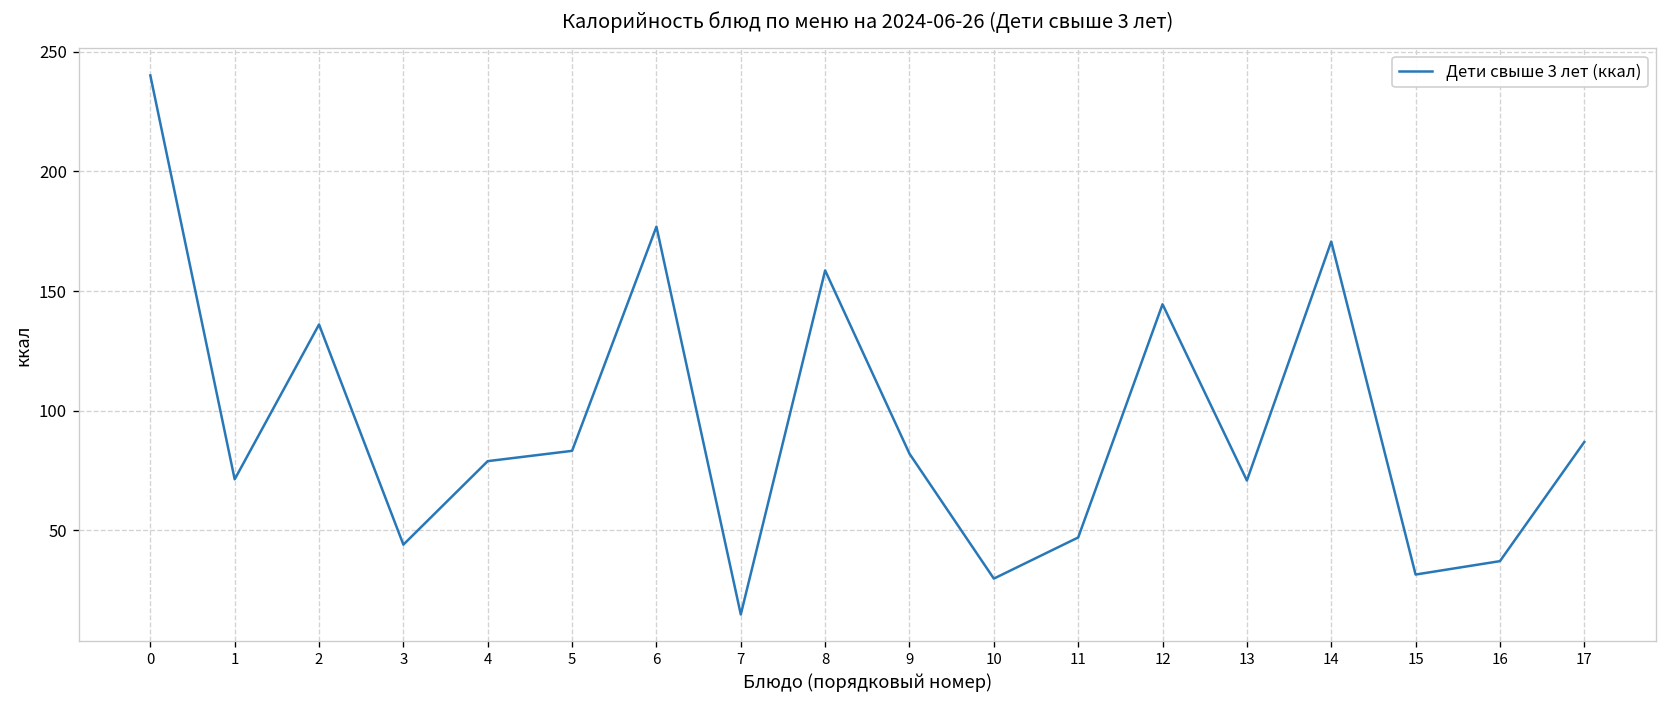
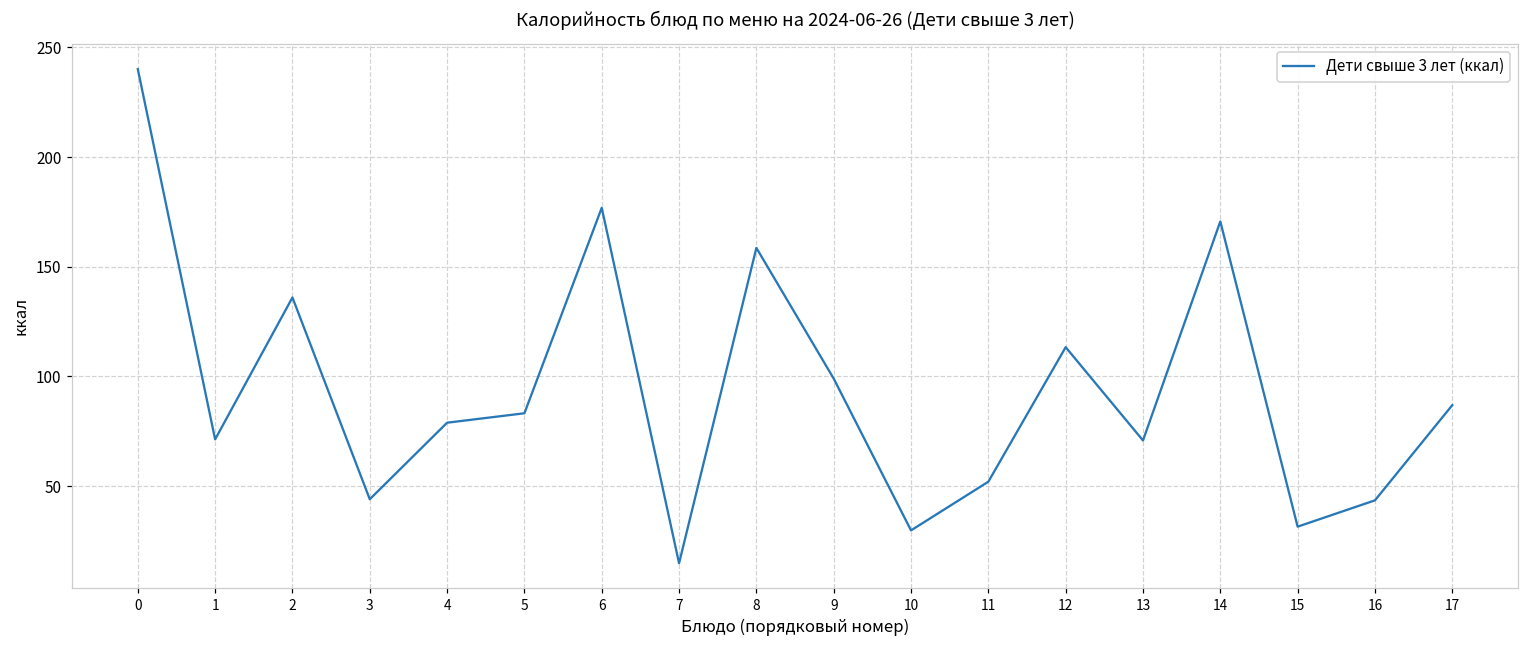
  {
    "0": 240,
    "1": 71,
    "2": 136,
    "3": 44,
    "4": 79,
    "5": 83,
    "6": 177,
    "7": 15,
    "8": 159,
-   "9": 82,
+   "9": 99,
    "10": 30,
-   "11": 47,
-   "12": 144,
+   "11": 52,
+   "12": 113,
    "13": 71,
    "14": 171,
    "15": 32,
-   "16": 37,
+   "16": 44,
    "17": 87
  }
